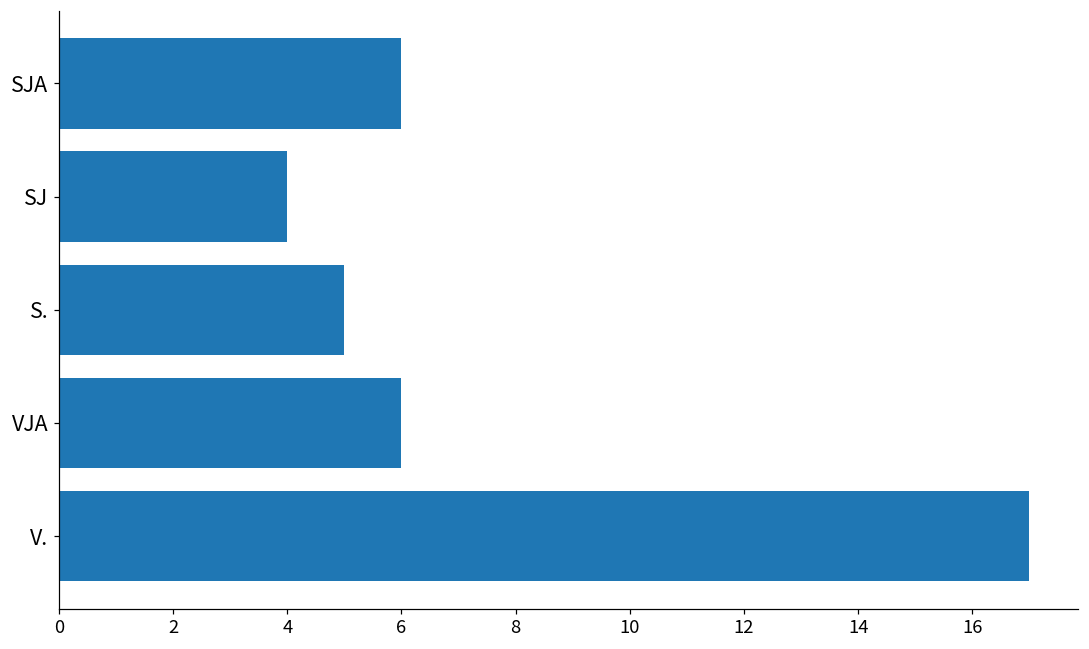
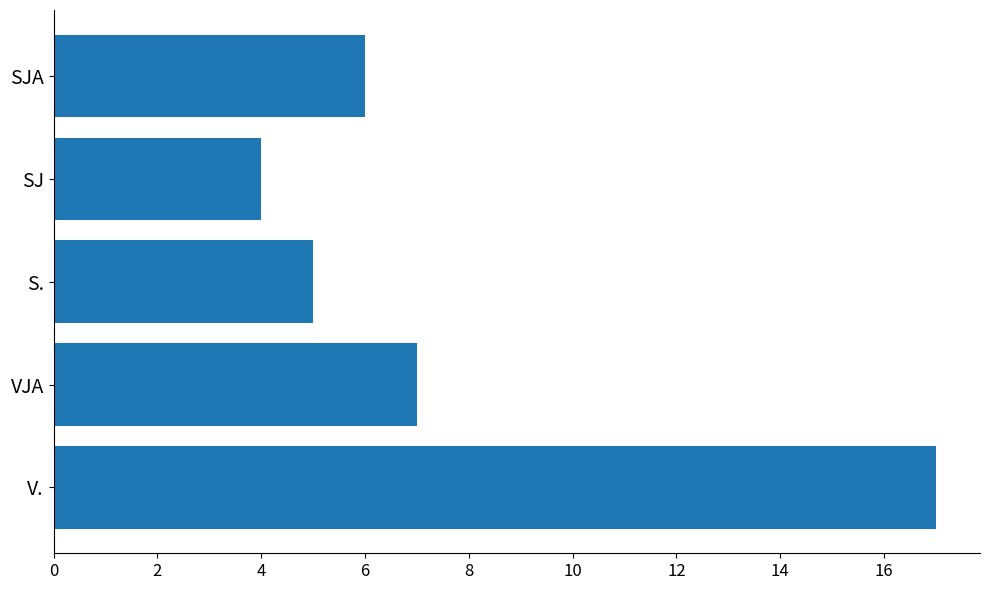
  {
    "SJA": 6,
    "SJ": 4,
    "S.": 5,
-   "VJA": 6,
+   "VJA": 7,
    "V.": 17
  }
